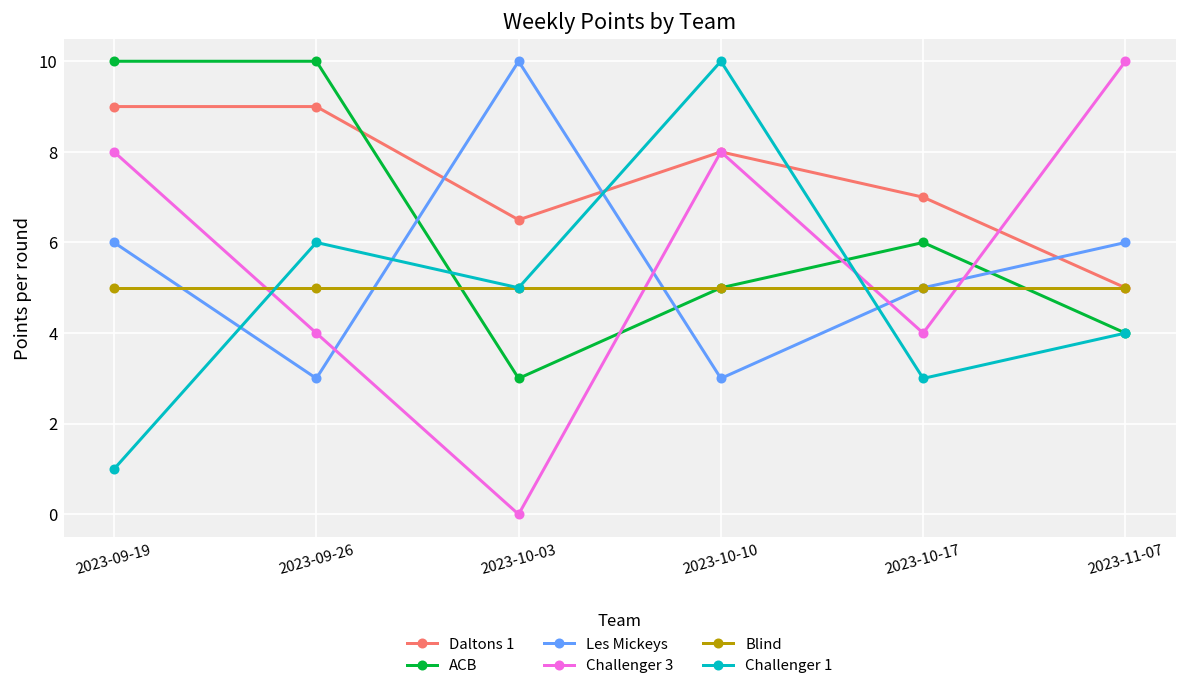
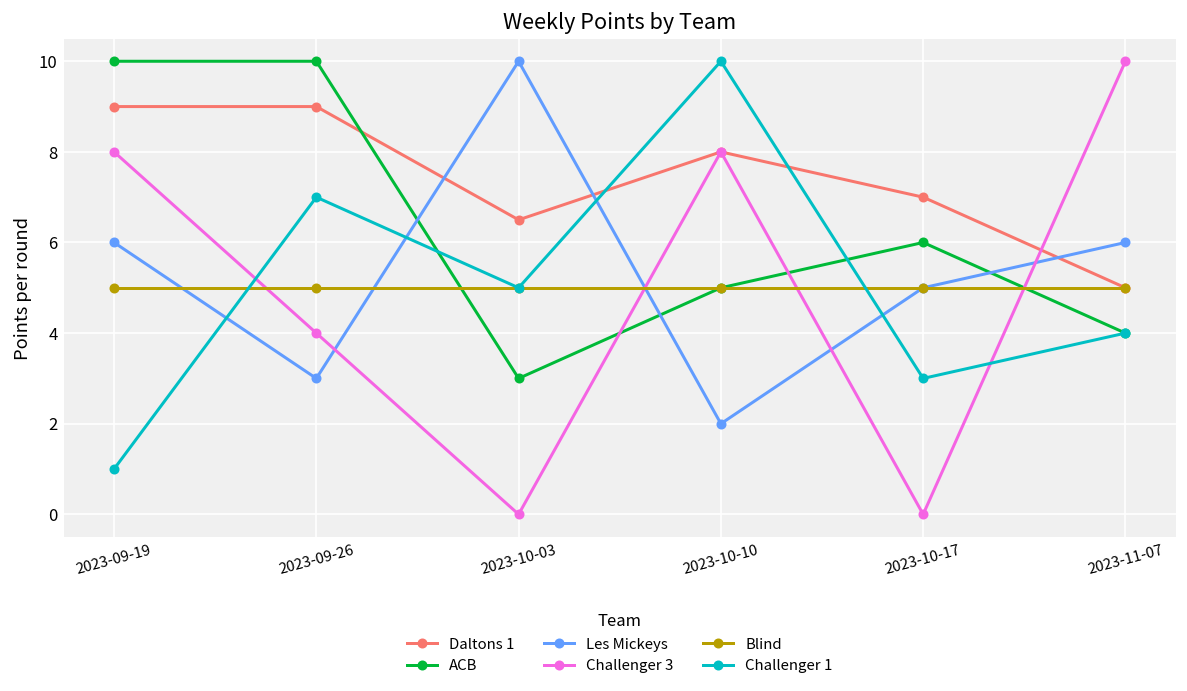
  {
    "Daltons 1": {
      "2023-09-19": 9,
      "2023-09-26": 9,
      "2023-10-03": 6.5,
      "2023-10-17": 7
    },
    "ACB": {
      "2023-09-19": 10,
      "2023-09-26": 10,
      "2023-10-03": 3,
      "2023-10-17": 6
    },
    "Les Mickeys": {
      "2023-09-19": 6,
      "2023-09-26": 3,
      "2023-10-03": 10,
-     "2023-10-10": 3,
+     "2023-10-10": 2,
      "2023-11-07": 6
    },
    "Challenger 3": {
      "2023-09-19": 8,
      "2023-09-26": 4,
      "2023-10-03": 0,
-     "2023-10-17": 4,
+     "2023-10-17": 0,
      "2023-11-07": 10
    },
    "Blind": {
      "2023-09-19": 5,
      "2023-09-26": 5
    },
    "Challenger 1": {
      "2023-09-19": 1,
-     "2023-09-26": 6,
+     "2023-09-26": 7,
      "2023-10-10": 10,
      "2023-10-17": 3
    }
  }
